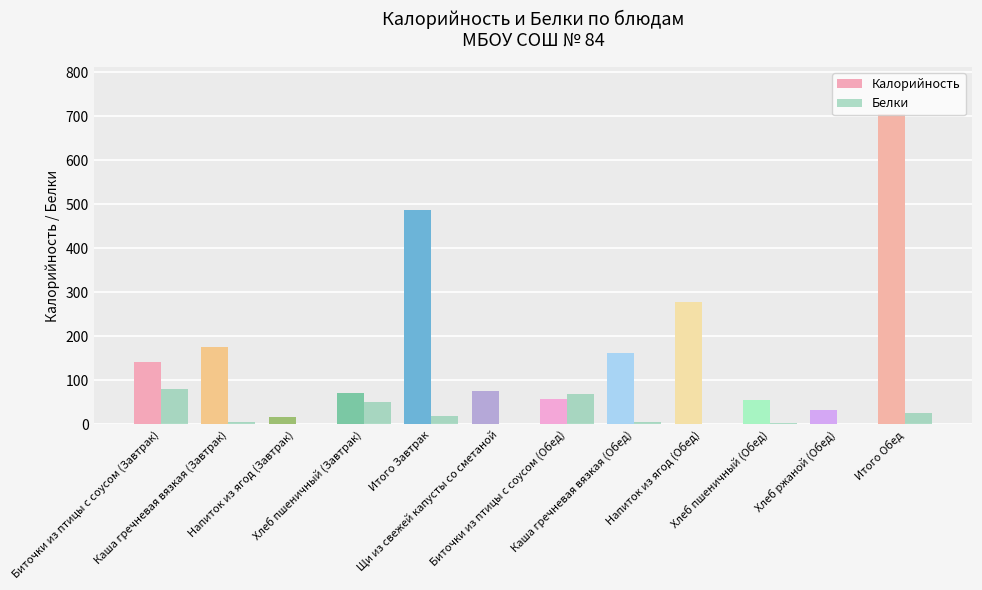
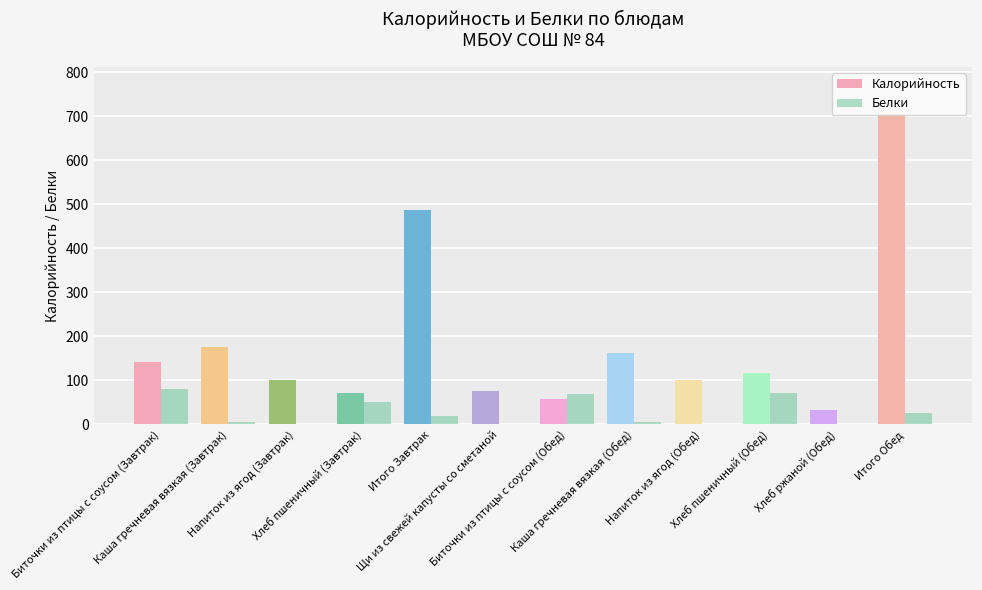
  {
    "Калорийность": {
      "Биточки из птицы с соусом (Завтрак)": 140,
      "Каша гречневая вязкая (Завтрак)": 180,
-     "Напиток из ягод (Завтрак)": 20,
+     "Напиток из ягод (Завтрак)": 100,
      "Хлеб пшеничный (Завтрак)": 70,
      "Итого Завтрак": 490,
      "Щи из свежей капусты со сметаной": 80,
      "Биточки из птицы с соусом (Обед)": 60,
      "Каша гречневая вязкая (Обед)": 160,
-     "Напиток из ягод (Обед)": 280,
-     "Хлеб пшеничный (Обед)": 60,
+     "Напиток из ягод (Обед)": 100,
+     "Хлеб пшеничный (Обед)": 120,
      "Хлеб ржаной (Обед)": 30
    },
    "Белки": {
      "Биточки из птицы с соусом (Завтрак)": 80,
      "Хлеб пшеничный (Завтрак)": 50,
      "Итого Завтрак": 20,
      "Биточки из птицы с соусом (Обед)": 70,
      "Каша гречневая вязкая (Обед)": 10,
-     "Хлеб пшеничный (Обед)": 0,
+     "Хлеб пшеничный (Обед)": 70,
      "Итого Обед": 30
    }
  }
